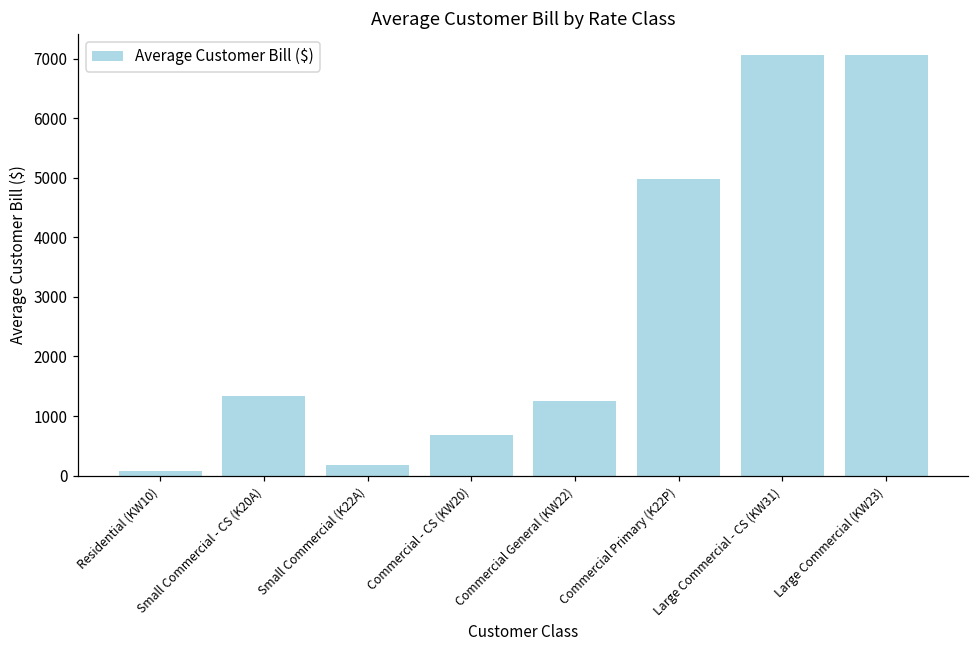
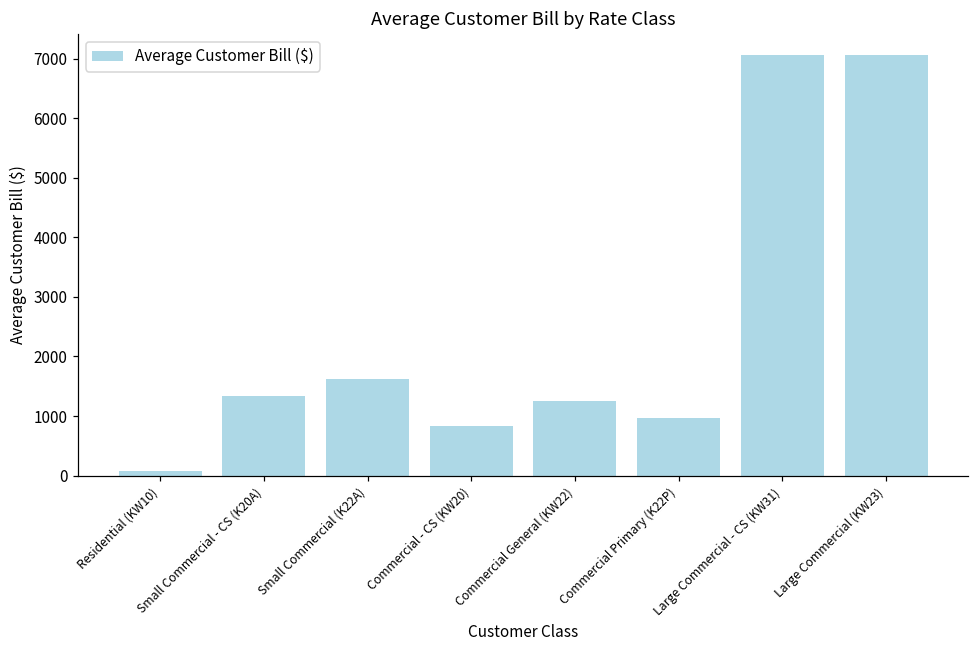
  {
    "Residential (KW10)": 100,
    "Small Commercial - CS (K20A)": 1300,
-   "Small Commercial (K22A)": 200,
-   "Commercial - CS (KW20)": 700,
+   "Small Commercial (K22A)": 1600,
+   "Commercial - CS (KW20)": 800,
    "Commercial General (KW22)": 1200,
-   "Commercial Primary (K22P)": 5000,
+   "Commercial Primary (K22P)": 1000,
    "Large Commercial - CS (KW31)": 7100,
    "Large Commercial (KW23)": 7100
  }
